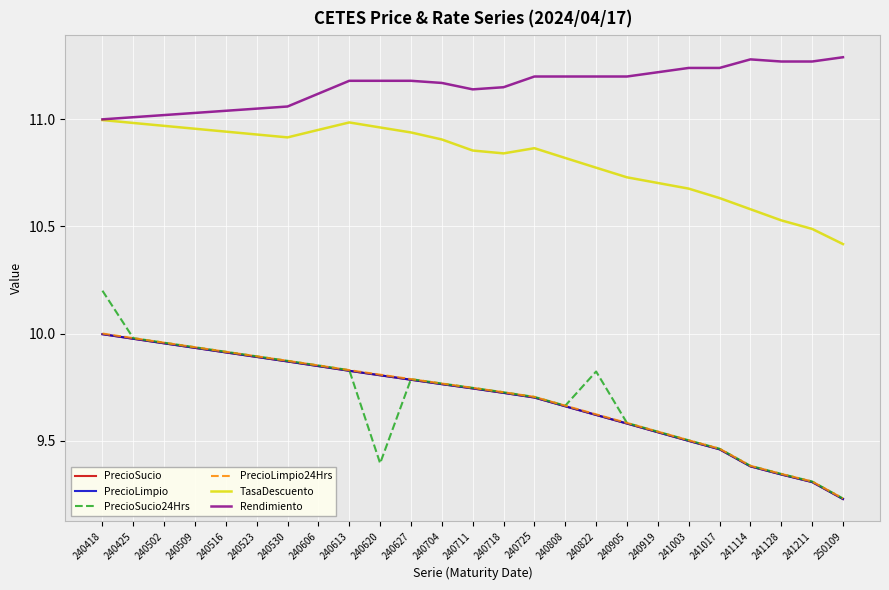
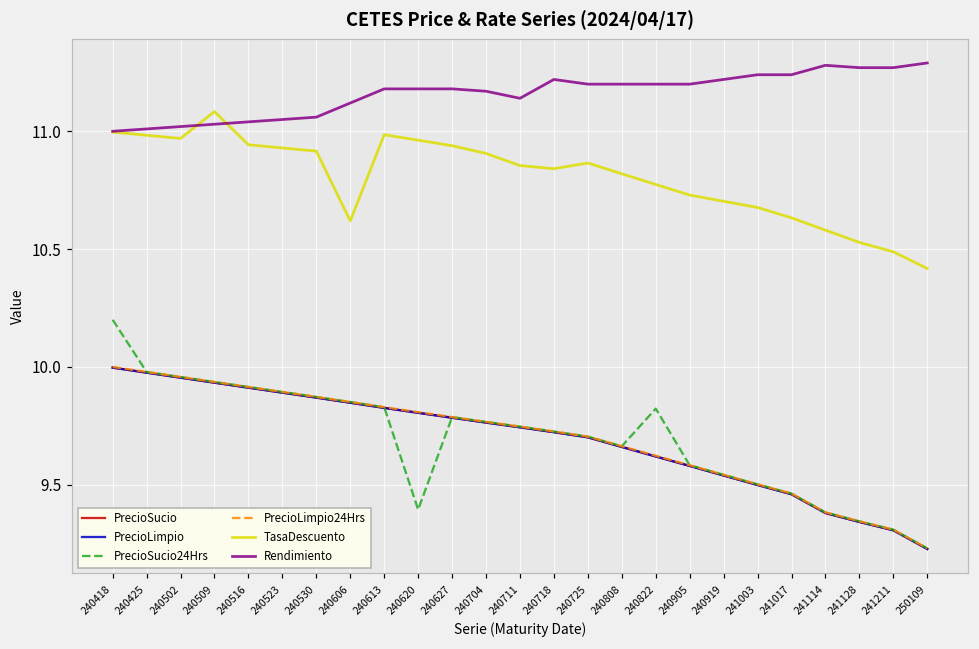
  {
    "PrecioSucio24Hrs": {
      "240418": 10.20,
      "240620": 9.39,
      "240822": 9.82
    },
    "TasaDescuento": {
      "240425": 10.98,
      "240502": 10.97,
-     "240509": 10.96,
+     "240509": 11.08,
      "240516": 10.94,
      "240523": 10.93,
      "240530": 10.92,
-     "240606": 10.95,
+     "240606": 10.62,
      "240613": 10.99,
      "240620": 10.96,
      "240627": 10.94,
      "240704": 10.91,
      "240711": 10.85,
      "240718": 10.84,
      "240725": 10.87,
      "240808": 10.82,
      "240822": 10.77,
      "240905": 10.73,
      "240919": 10.70,
      "241003": 10.68,
      "241017": 10.63,
      "241114": 10.58,
      "241128": 10.53,
      "241211": 10.49,
      "250109": 10.42
    },
    "Rendimiento": {
      "240425": 11.01,
      "240502": 11.02,
      "240509": 11.03,
      "240516": 11.04,
      "240523": 11.05,
      "240530": 11.06,
      "240606": 11.12,
      "240613": 11.18,
      "240620": 11.18,
      "240627": 11.18,
      "240704": 11.17,
      "240711": 11.14,
-     "240718": 11.15,
+     "240718": 11.22,
      "240725": 11.20,
      "240808": 11.20,
      "240822": 11.20,
      "240905": 11.20,
      "240919": 11.22,
      "241003": 11.24,
      "241017": 11.24,
      "241114": 11.28,
      "241128": 11.27,
      "241211": 11.27,
      "250109": 11.29
    }
  }
